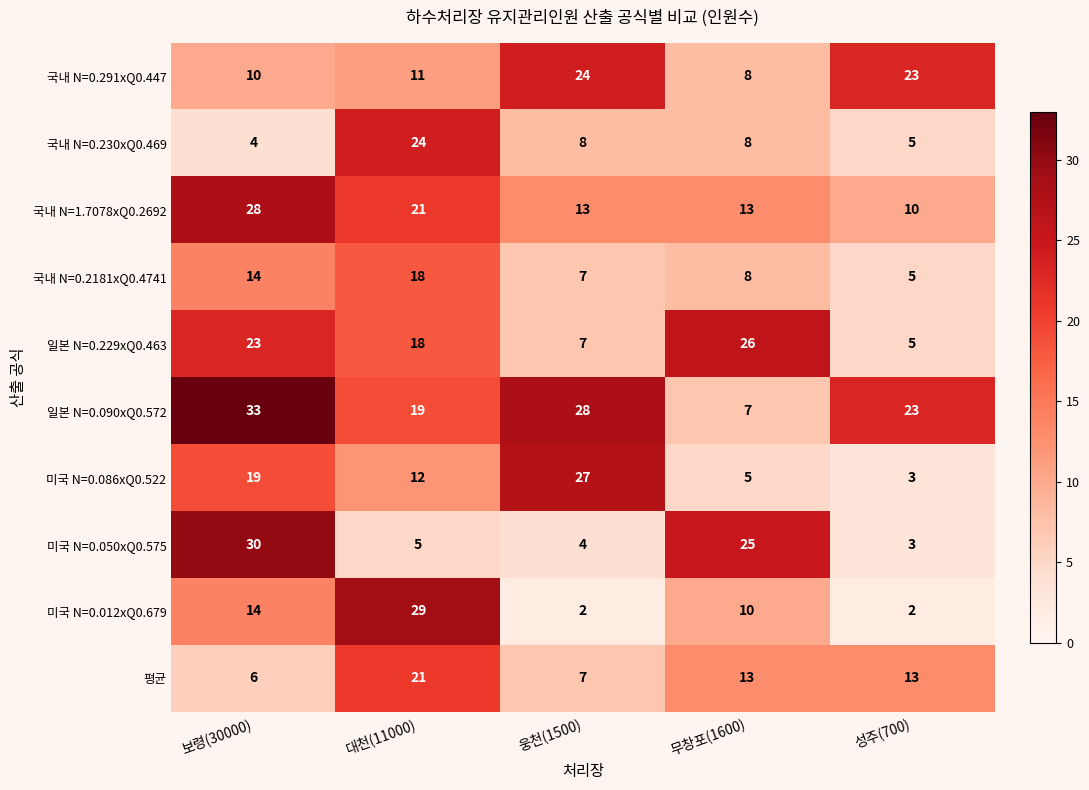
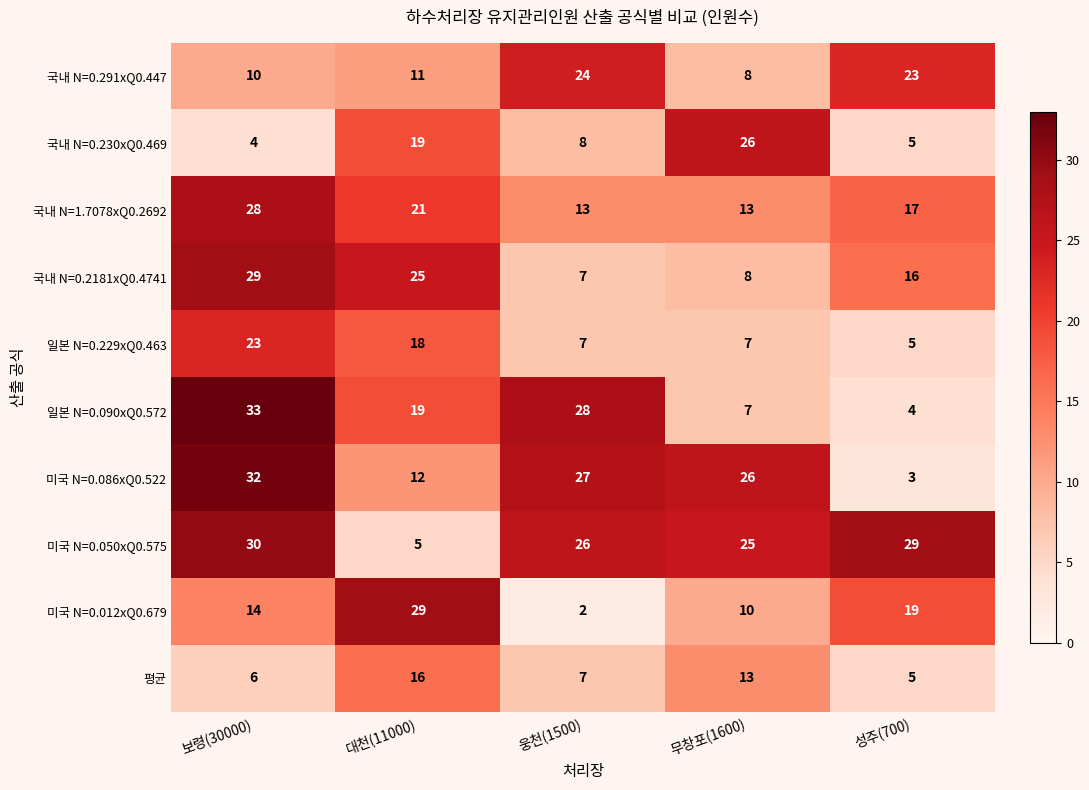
  {
    "국내 N=0.291xQ0.447": {
      "보령(30000)": 10,
      "대천(11000)": 11,
      "웅천(1500)": 24,
      "무창포(1600)": 8,
      "성주(700)": 23
    },
    "국내 N=0.230xQ0.469": {
      "보령(30000)": 4,
-     "대천(11000)": 24,
+     "대천(11000)": 19,
      "웅천(1500)": 8,
-     "무창포(1600)": 8,
+     "무창포(1600)": 26,
      "성주(700)": 5
    },
    "국내 N=1.7078xQ0.2692": {
      "보령(30000)": 28,
      "대천(11000)": 21,
      "웅천(1500)": 13,
      "무창포(1600)": 13,
-     "성주(700)": 10
+     "성주(700)": 17
    },
    "국내 N=0.2181xQ0.4741": {
-     "보령(30000)": 14,
-     "대천(11000)": 18,
+     "보령(30000)": 29,
+     "대천(11000)": 25,
      "웅천(1500)": 7,
      "무창포(1600)": 8,
-     "성주(700)": 5
+     "성주(700)": 16
    },
    "일본 N=0.229xQ0.463": {
      "보령(30000)": 23,
      "대천(11000)": 18,
      "웅천(1500)": 7,
-     "무창포(1600)": 26,
+     "무창포(1600)": 7,
      "성주(700)": 5
    },
    "일본 N=0.090xQ0.572": {
      "보령(30000)": 33,
      "대천(11000)": 19,
      "웅천(1500)": 28,
      "무창포(1600)": 7,
-     "성주(700)": 23
+     "성주(700)": 4
    },
    "미국 N=0.086xQ0.522": {
-     "보령(30000)": 19,
+     "보령(30000)": 32,
      "대천(11000)": 12,
      "웅천(1500)": 27,
-     "무창포(1600)": 5,
+     "무창포(1600)": 26,
      "성주(700)": 3
    },
    "미국 N=0.050xQ0.575": {
      "보령(30000)": 30,
      "대천(11000)": 5,
-     "웅천(1500)": 4,
+     "웅천(1500)": 26,
      "무창포(1600)": 25,
-     "성주(700)": 3
+     "성주(700)": 29
    },
    "미국 N=0.012xQ0.679": {
      "보령(30000)": 14,
      "대천(11000)": 29,
      "웅천(1500)": 2,
      "무창포(1600)": 10,
-     "성주(700)": 2
+     "성주(700)": 19
    },
    "평균": {
      "보령(30000)": 6,
-     "대천(11000)": 21,
+     "대천(11000)": 16,
      "웅천(1500)": 7,
      "무창포(1600)": 13,
-     "성주(700)": 13
+     "성주(700)": 5
    }
  }
